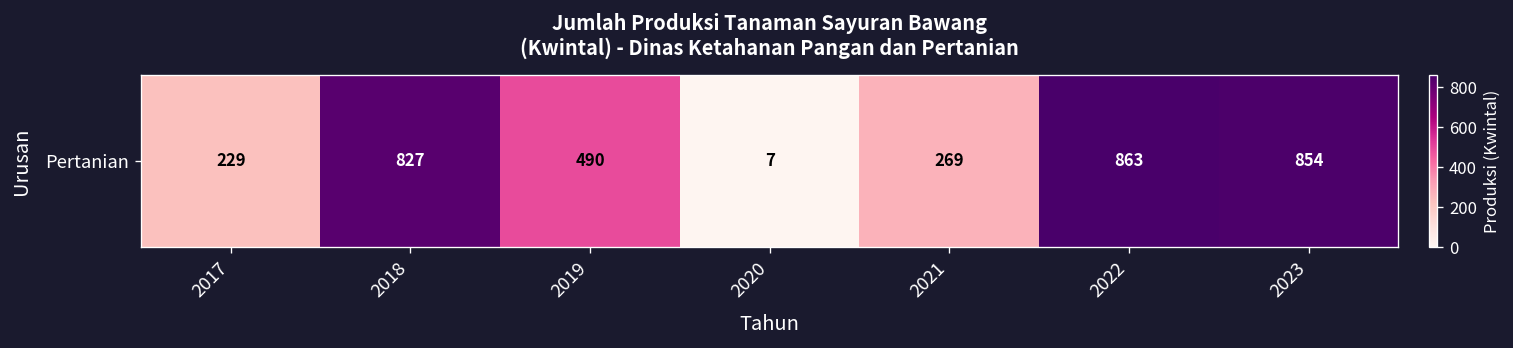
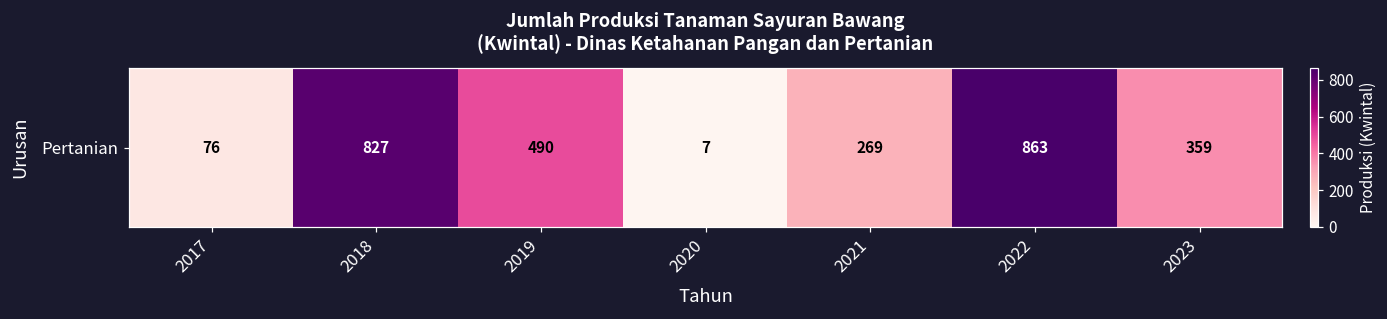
  {
    "Pertanian": {
-     "2017": 229,
+     "2017": 76,
      "2018": 827,
      "2019": 490,
      "2020": 7,
      "2021": 269,
      "2022": 863,
-     "2023": 854
+     "2023": 359
    }
  }
